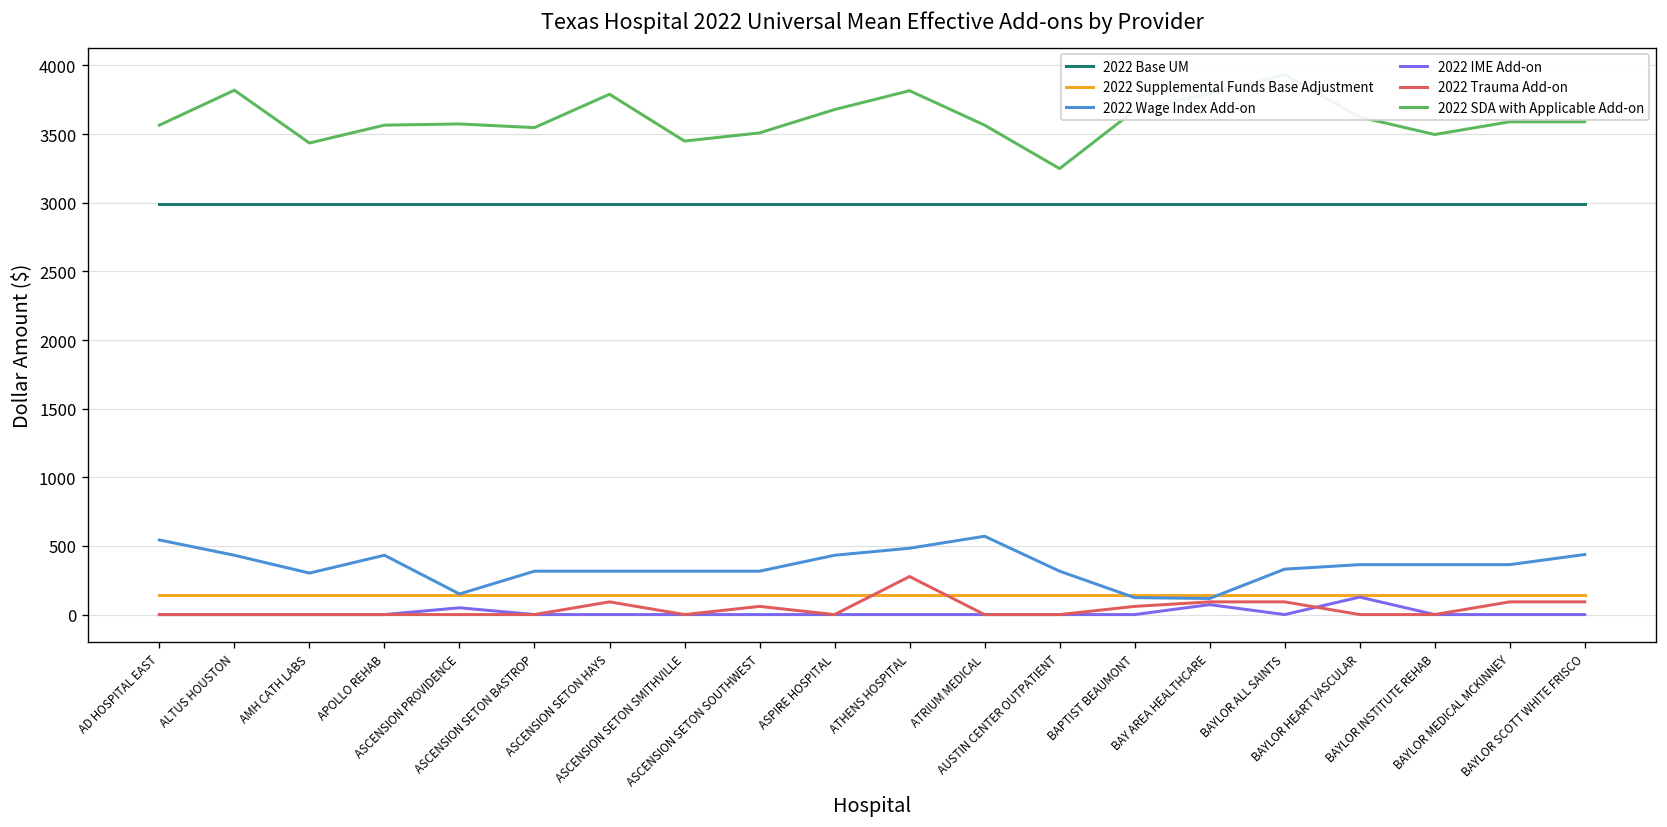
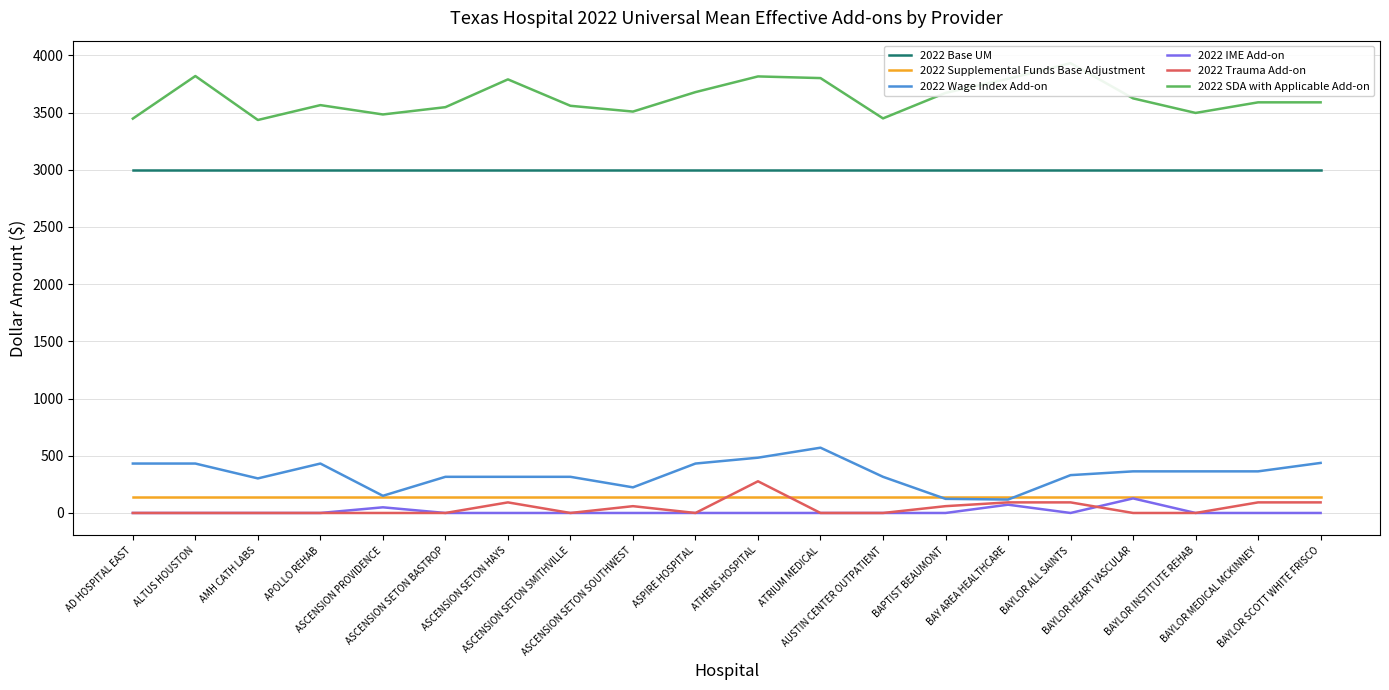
  {
    "2022 Base UM": {
      "AD HOSPITAL EAST": 2990,
      "ALTUS HOUSTON": 2990,
      "AMH CATH LABS": 2990,
      "APOLLO REHAB": 2990,
      "ASCENSION PROVIDENCE": 2990,
      "ASCENSION SETON BASTROP": 2990,
      "ASCENSION SETON HAYS": 2990,
      "ASCENSION SETON SMITHVILLE": 2990,
      "ASCENSION SETON SOUTHWEST": 2990,
      "ASPIRE HOSPITAL": 2990,
      "ATHENS HOSPITAL": 2990,
      "ATRIUM MEDICAL": 2990,
      "AUSTIN CENTER OUTPATIENT": 2990,
      "BAPTIST BEAUMONT": 2990,
      "BAY AREA HEALTHCARE": 2990,
      "BAYLOR ALL SAINTS": 2990,
      "BAYLOR HEART VASCULAR": 2990,
      "BAYLOR INSTITUTE REHAB": 2990,
      "BAYLOR MEDICAL MCKINNEY": 2990,
      "BAYLOR SCOTT WHITE FRISCO": 2990
    },
    "2022 Supplemental Funds Base Adjustment": {
      "AD HOSPITAL EAST": 140,
      "ALTUS HOUSTON": 140,
      "AMH CATH LABS": 140,
      "APOLLO REHAB": 140,
      "ASCENSION SETON BASTROP": 140,
      "ASCENSION SETON HAYS": 140,
      "ASCENSION SETON SMITHVILLE": 140,
      "ASCENSION SETON SOUTHWEST": 140,
      "ASPIRE HOSPITAL": 140,
      "ATHENS HOSPITAL": 140,
      "ATRIUM MEDICAL": 140,
      "AUSTIN CENTER OUTPATIENT": 140,
      "BAYLOR ALL SAINTS": 140,
      "BAYLOR INSTITUTE REHAB": 140,
      "BAYLOR MEDICAL MCKINNEY": 140,
      "BAYLOR SCOTT WHITE FRISCO": 140
    },
    "2022 Wage Index Add-on": {
-     "AD HOSPITAL EAST": 540,
+     "AD HOSPITAL EAST": 430,
      "ALTUS HOUSTON": 430,
      "AMH CATH LABS": 300,
      "APOLLO REHAB": 430,
      "ASCENSION SETON BASTROP": 320,
      "ASCENSION SETON HAYS": 320,
      "ASCENSION SETON SMITHVILLE": 320,
-     "ASCENSION SETON SOUTHWEST": 320,
+     "ASCENSION SETON SOUTHWEST": 220,
      "ASPIRE HOSPITAL": 430,
      "ATHENS HOSPITAL": 480,
      "ATRIUM MEDICAL": 570,
      "AUSTIN CENTER OUTPATIENT": 320,
      "BAYLOR ALL SAINTS": 330,
      "BAYLOR HEART VASCULAR": 360,
      "BAYLOR INSTITUTE REHAB": 360,
      "BAYLOR MEDICAL MCKINNEY": 360,
      "BAYLOR SCOTT WHITE FRISCO": 440
    },
    "2022 IME Add-on": {
      "ASCENSION PROVIDENCE": 50,
      "ASCENSION SETON HAYS": 0,
      "ASCENSION SETON SOUTHWEST": 0,
      "ATHENS HOSPITAL": 0,
      "BAPTIST BEAUMONT": 0,
      "BAYLOR ALL SAINTS": 0,
      "BAYLOR MEDICAL MCKINNEY": 0,
      "BAYLOR SCOTT WHITE FRISCO": 0
    },
    "2022 Trauma Add-on": {
      "ASCENSION PROVIDENCE": 0,
      "ASCENSION SETON HAYS": 90,
      "ASCENSION SETON SOUTHWEST": 60,
      "ATHENS HOSPITAL": 280,
      "BAPTIST BEAUMONT": 60,
      "BAYLOR ALL SAINTS": 90,
      "BAYLOR HEART VASCULAR": 0,
      "BAYLOR MEDICAL MCKINNEY": 90,
      "BAYLOR SCOTT WHITE FRISCO": 90
    },
    "2022 SDA with Applicable Add-on": {
-     "AD HOSPITAL EAST": 3570,
+     "AD HOSPITAL EAST": 3450,
      "ALTUS HOUSTON": 3820,
      "AMH CATH LABS": 3440,
      "APOLLO REHAB": 3570,
-     "ASCENSION PROVIDENCE": 3570,
+     "ASCENSION PROVIDENCE": 3480,
      "ASCENSION SETON BASTROP": 3550,
      "ASCENSION SETON HAYS": 3790,
-     "ASCENSION SETON SMITHVILLE": 3450,
+     "ASCENSION SETON SMITHVILLE": 3560,
      "ASCENSION SETON SOUTHWEST": 3510,
      "ASPIRE HOSPITAL": 3680,
      "ATHENS HOSPITAL": 3820,
-     "ATRIUM MEDICAL": 3570,
-     "AUSTIN CENTER OUTPATIENT": 3250,
+     "ATRIUM MEDICAL": 3800,
+     "AUSTIN CENTER OUTPATIENT": 3450,
      "BAYLOR HEART VASCULAR": 3620,
      "BAYLOR INSTITUTE REHAB": 3500,
      "BAYLOR MEDICAL MCKINNEY": 3590,
      "BAYLOR SCOTT WHITE FRISCO": 3590
    }
  }
